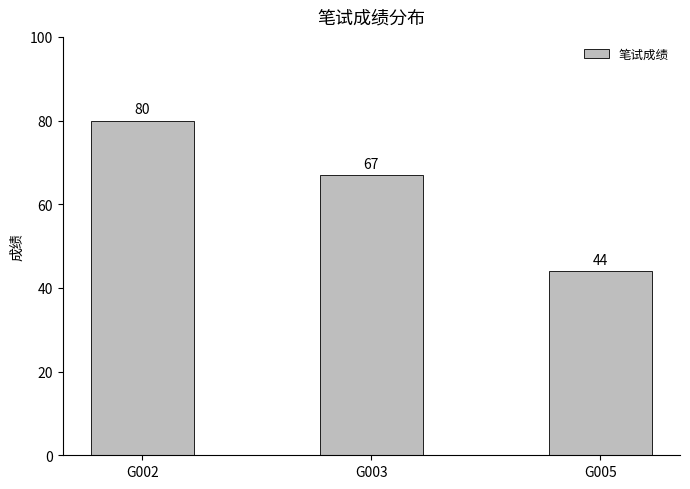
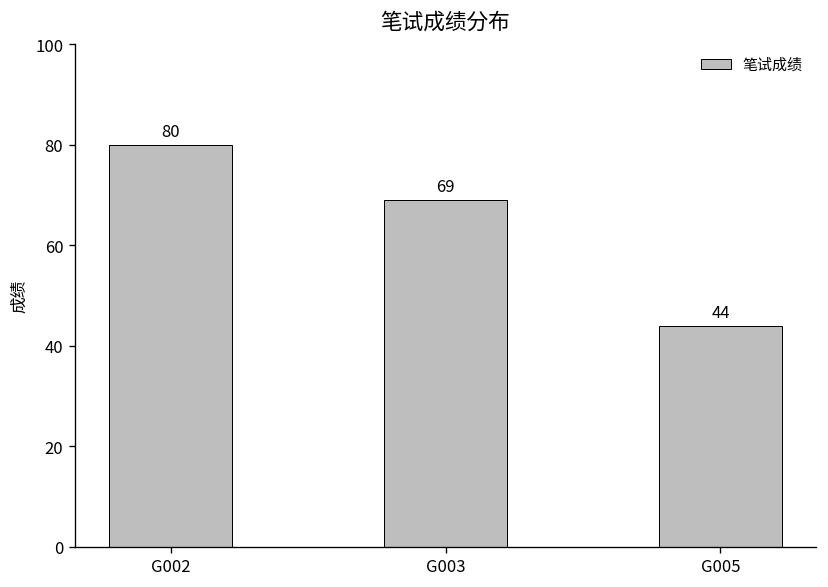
  {
    "G002": 80,
-   "G003": 67,
+   "G003": 69,
    "G005": 44
  }
